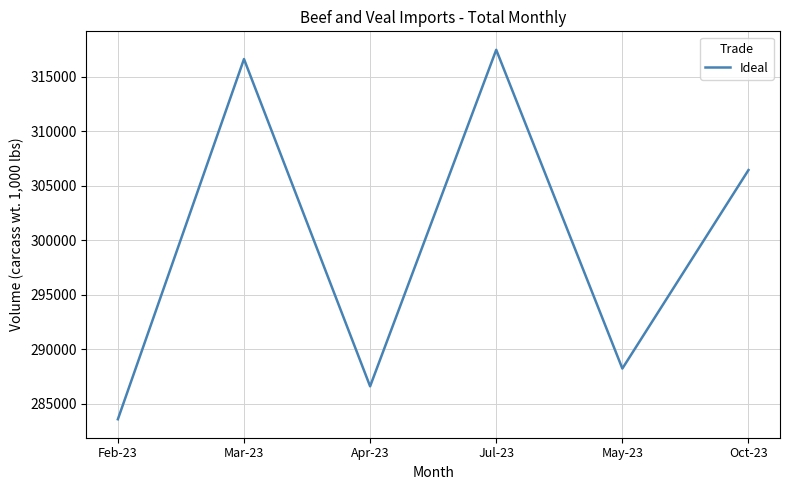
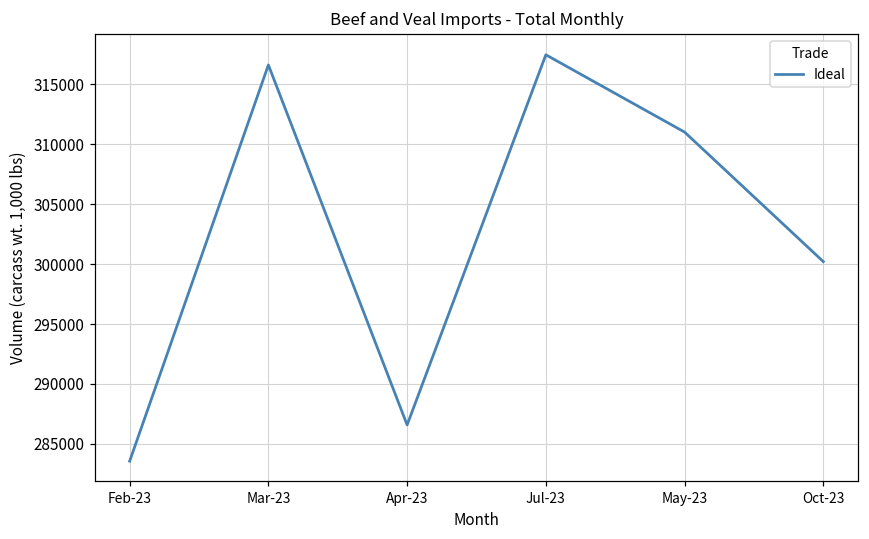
  {
    "Feb-23": 283600,
    "Mar-23": 316600,
    "Apr-23": 286600,
    "Jul-23": 317500,
-   "May-23": 288200,
-   "Oct-23": 306400
+   "May-23": 311000,
+   "Oct-23": 300200
  }
